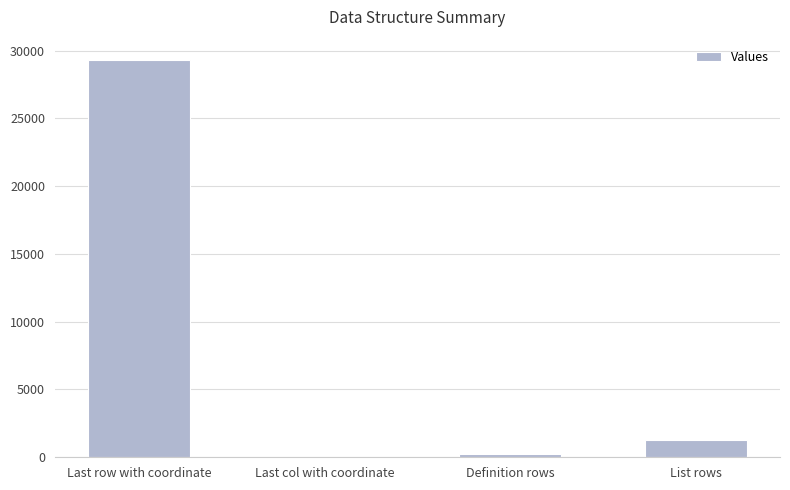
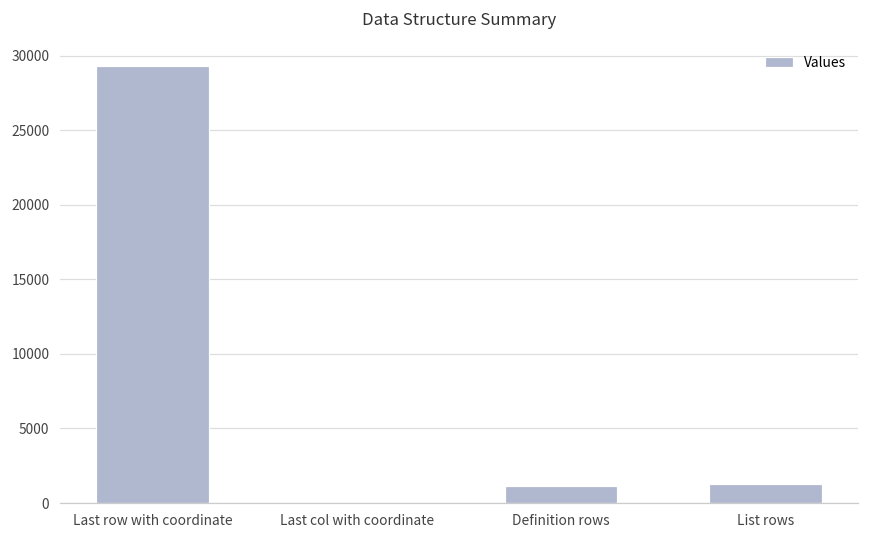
  {
    "Last row with coordinate": 29300,
-   "Definition rows": 200,
+   "Definition rows": 1100,
    "List rows": 1300
  }
